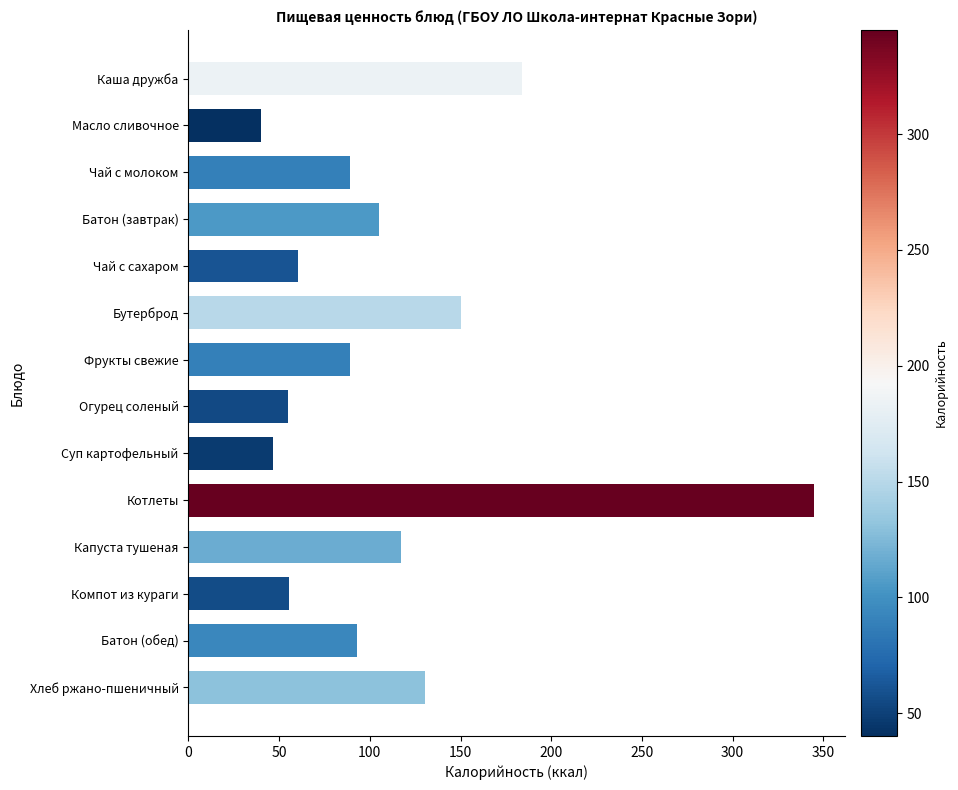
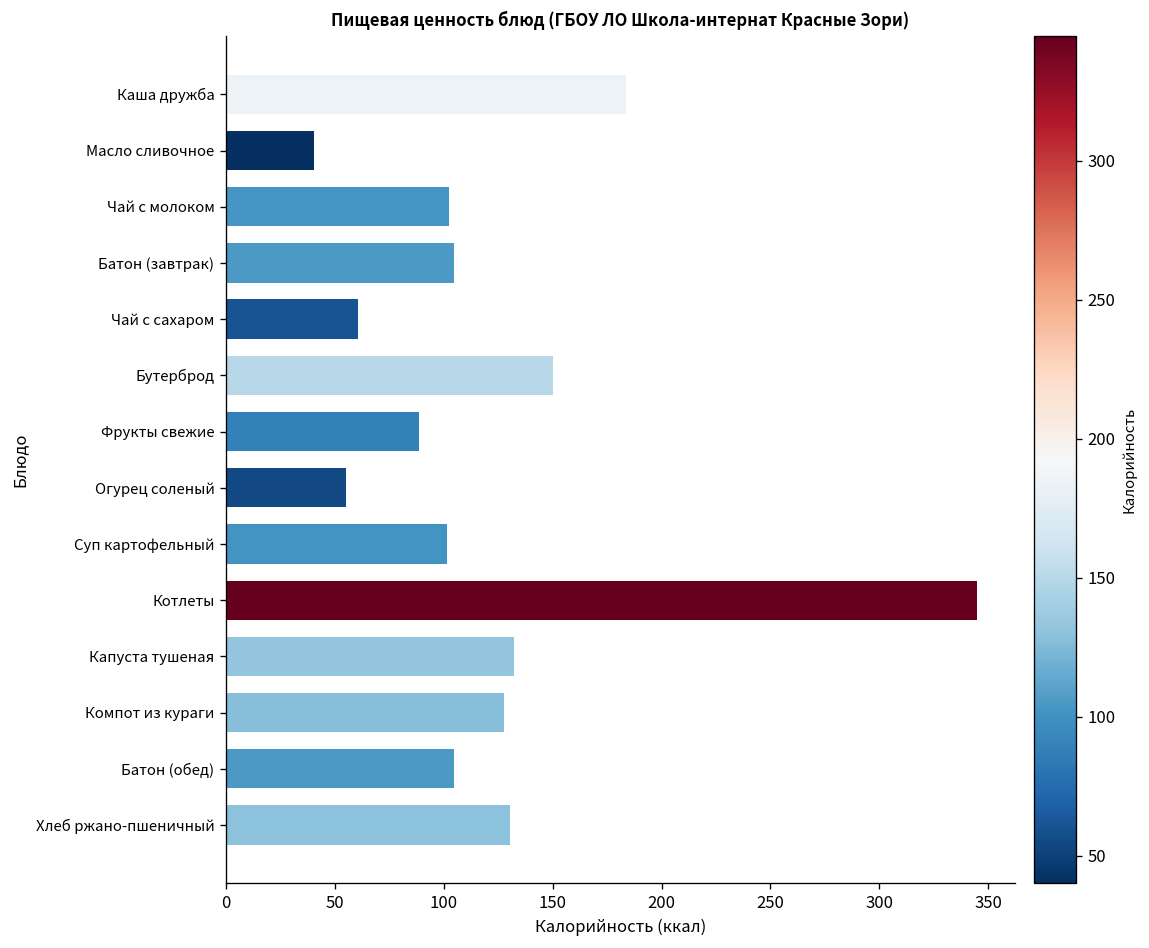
  {
    "Каша дружба": 184,
    "Масло сливочное": 40,
-   "Чай с молоком": 89,
+   "Чай с молоком": 103,
    "Батон (завтрак)": 105,
    "Чай с сахаром": 61,
    "Бутерброд": 150,
    "Фрукты свежие": 89,
    "Огурец соленый": 55,
-   "Суп картофельный": 47,
+   "Суп картофельный": 101,
    "Котлеты": 345,
-   "Капуста тушеная": 117,
-   "Компот из кураги": 56,
-   "Батон (обед)": 93,
+   "Капуста тушеная": 132,
+   "Компот из кураги": 128,
+   "Батон (обед)": 105,
    "Хлеб ржано-пшеничный": 131
  }
